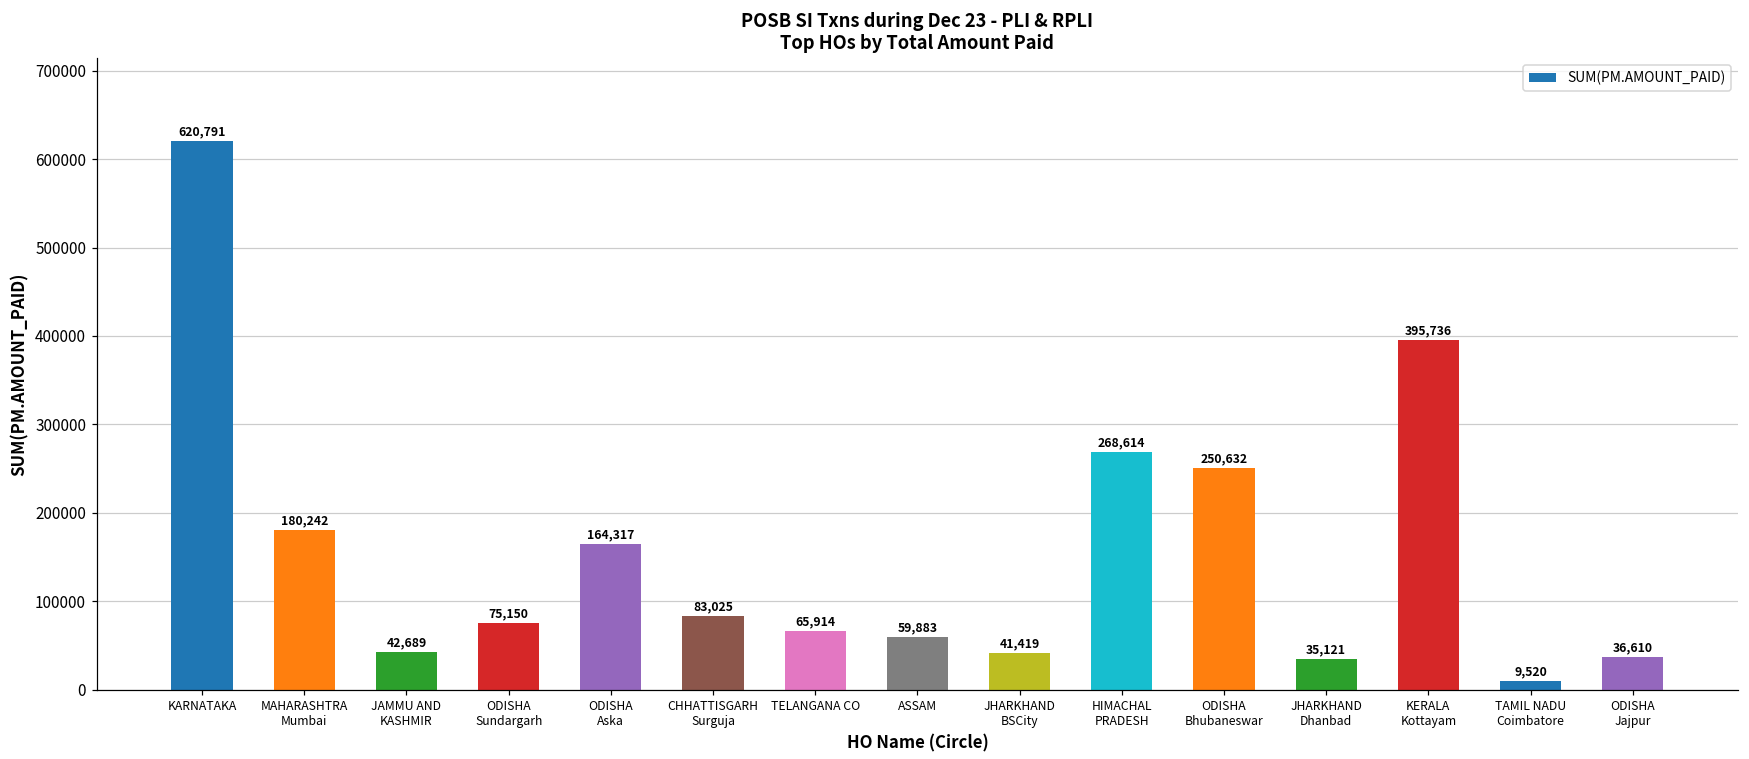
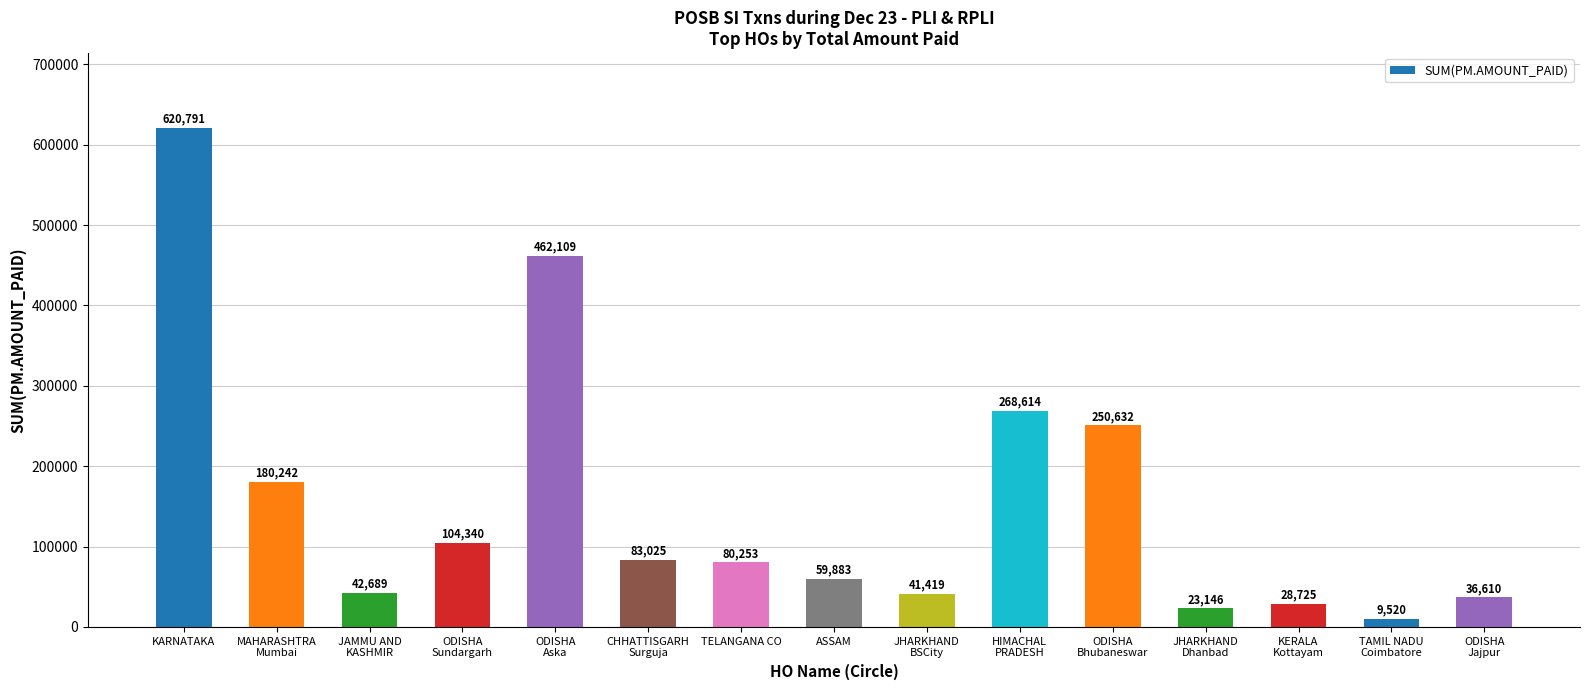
  {
    "KARNATAKA": "620,791",
    "MAHARASHTRA Mumbai": "180,242",
    "JAMMU AND KASHMIR": "42,689",
-   "ODISHA Sundargarh": "75,150",
-   "ODISHA Aska": "164,317",
+   "ODISHA Sundargarh": "104,340",
+   "ODISHA Aska": "462,109",
    "CHHATTISGARH Surguja": "83,025",
-   "TELANGANA CO": "65,914",
+   "TELANGANA CO": "80,253",
    "ASSAM": "59,883",
    "JHARKHAND BSCity": "41,419",
    "HIMACHAL PRADESH": "268,614",
    "ODISHA Bhubaneswar": "250,632",
-   "JHARKHAND Dhanbad": "35,121",
-   "KERALA Kottayam": "395,736",
+   "JHARKHAND Dhanbad": "23,146",
+   "KERALA Kottayam": "28,725",
    "TAMIL NADU Coimbatore": "9,520",
    "ODISHA Jajpur": "36,610"
  }
